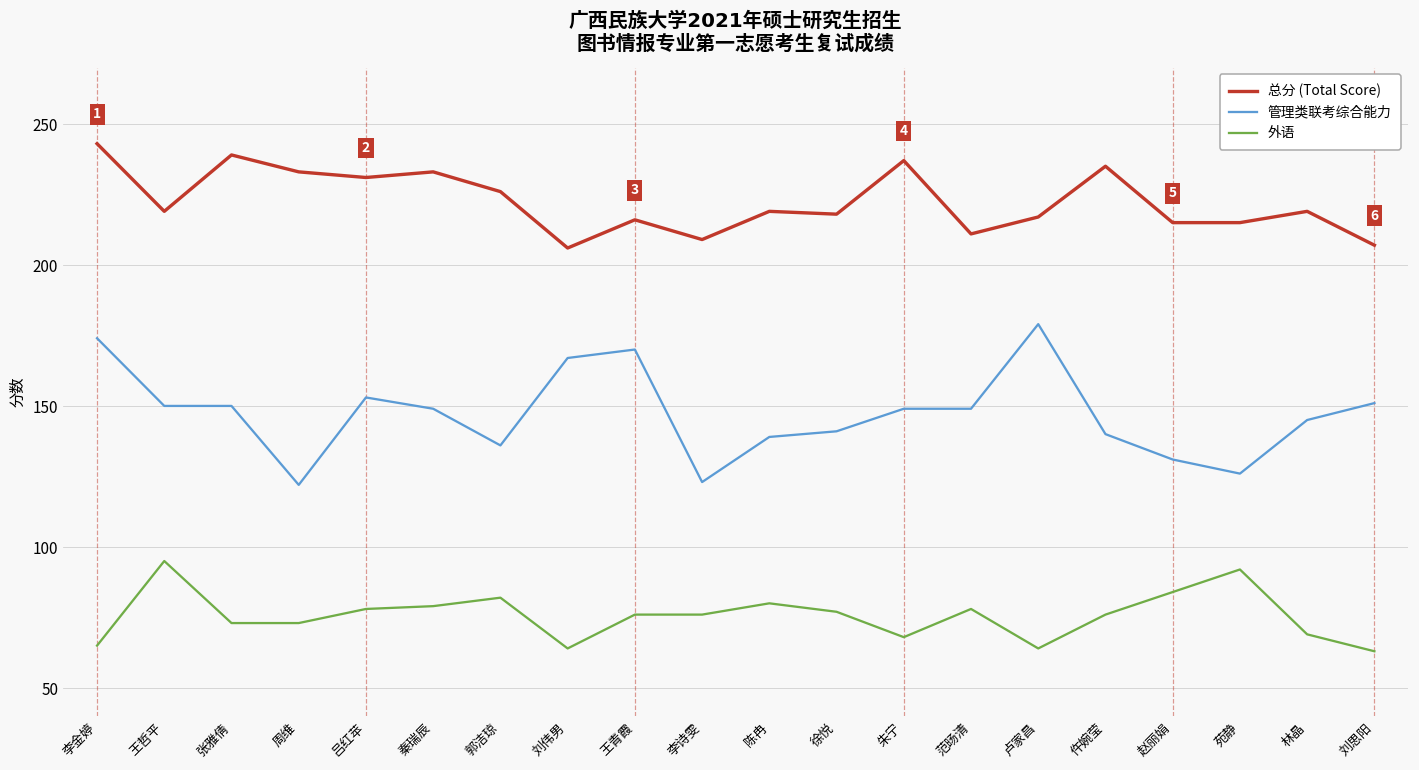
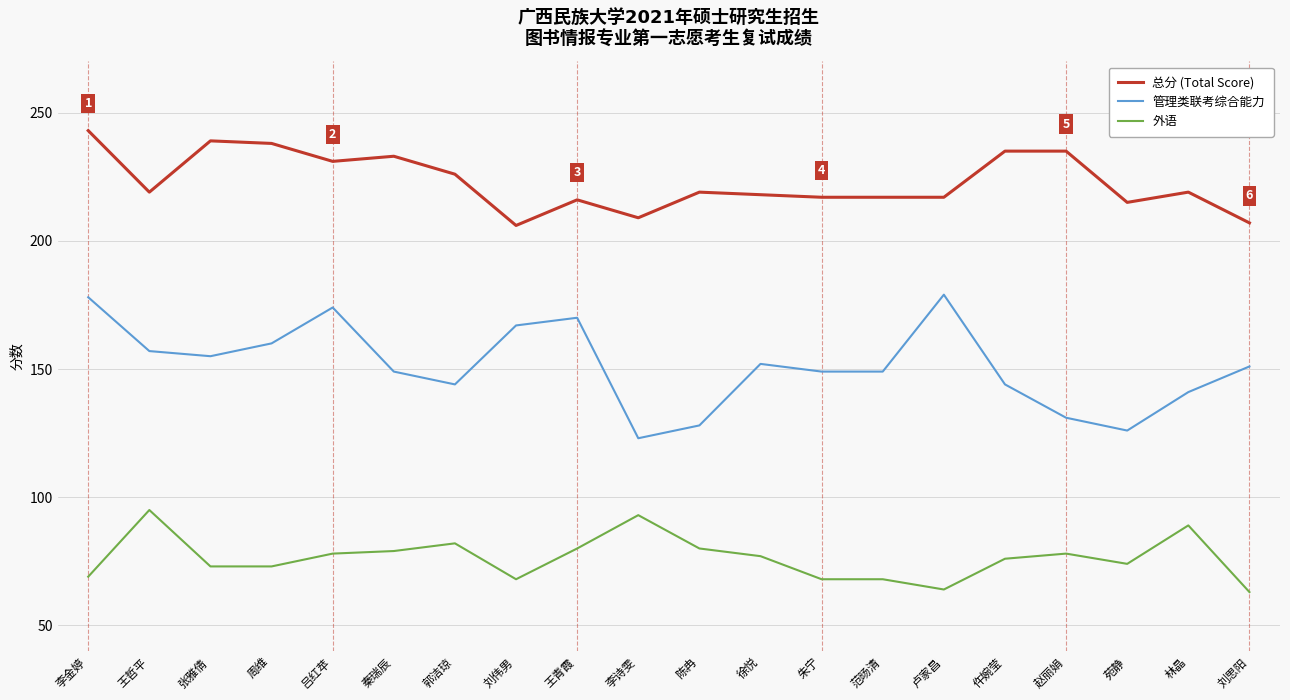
  {
    "总分 (Total Score)": {
      "王哲平": 219,
      "张雅倩": 239,
-     "周维": 233,
+     "周维": 238,
      "秦瑞辰": 233,
      "郭洁琼": 226,
      "刘伟男": 206,
      "李诗雯": 209,
      "陈冉": 219,
      "徐悦": 218,
-     "朱宁": 237,
-     "范旸清": 211,
+     "朱宁": 217,
+     "范旸清": 217,
      "卢家昌": 217,
      "仵婉莹": 235,
-     "赵丽娟": 215,
+     "赵丽娟": 235,
      "苑静": 215,
      "林晶": 219
    },
    "管理类联考综合能力": {
-     "李金婷": 174,
-     "王哲平": 150,
-     "张雅倩": 150,
-     "周维": 122,
-     "吕红苹": 153,
+     "李金婷": 178,
+     "王哲平": 157,
+     "张雅倩": 155,
+     "周维": 160,
+     "吕红苹": 174,
      "秦瑞辰": 149,
-     "郭洁琼": 136,
+     "郭洁琼": 144,
      "刘伟男": 167,
      "王青霞": 170,
      "李诗雯": 123,
-     "陈冉": 139,
-     "徐悦": 141,
+     "陈冉": 128,
+     "徐悦": 152,
      "朱宁": 149,
      "范旸清": 149,
      "卢家昌": 179,
-     "仵婉莹": 140,
+     "仵婉莹": 144,
      "赵丽娟": 131,
      "苑静": 126,
-     "林晶": 145,
+     "林晶": 141,
      "刘思阳": 151
    },
    "外语": {
-     "李金婷": 65,
+     "李金婷": 69,
      "王哲平": 95,
      "张雅倩": 73,
      "周维": 73,
      "吕红苹": 78,
      "秦瑞辰": 79,
      "郭洁琼": 82,
-     "刘伟男": 64,
-     "王青霞": 76,
-     "李诗雯": 76,
+     "刘伟男": 68,
+     "王青霞": 80,
+     "李诗雯": 93,
      "陈冉": 80,
      "徐悦": 77,
      "朱宁": 68,
-     "范旸清": 78,
+     "范旸清": 68,
      "卢家昌": 64,
      "仵婉莹": 76,
-     "赵丽娟": 84,
-     "苑静": 92,
-     "林晶": 69,
+     "赵丽娟": 78,
+     "苑静": 74,
+     "林晶": 89,
      "刘思阳": 63
    }
  }
